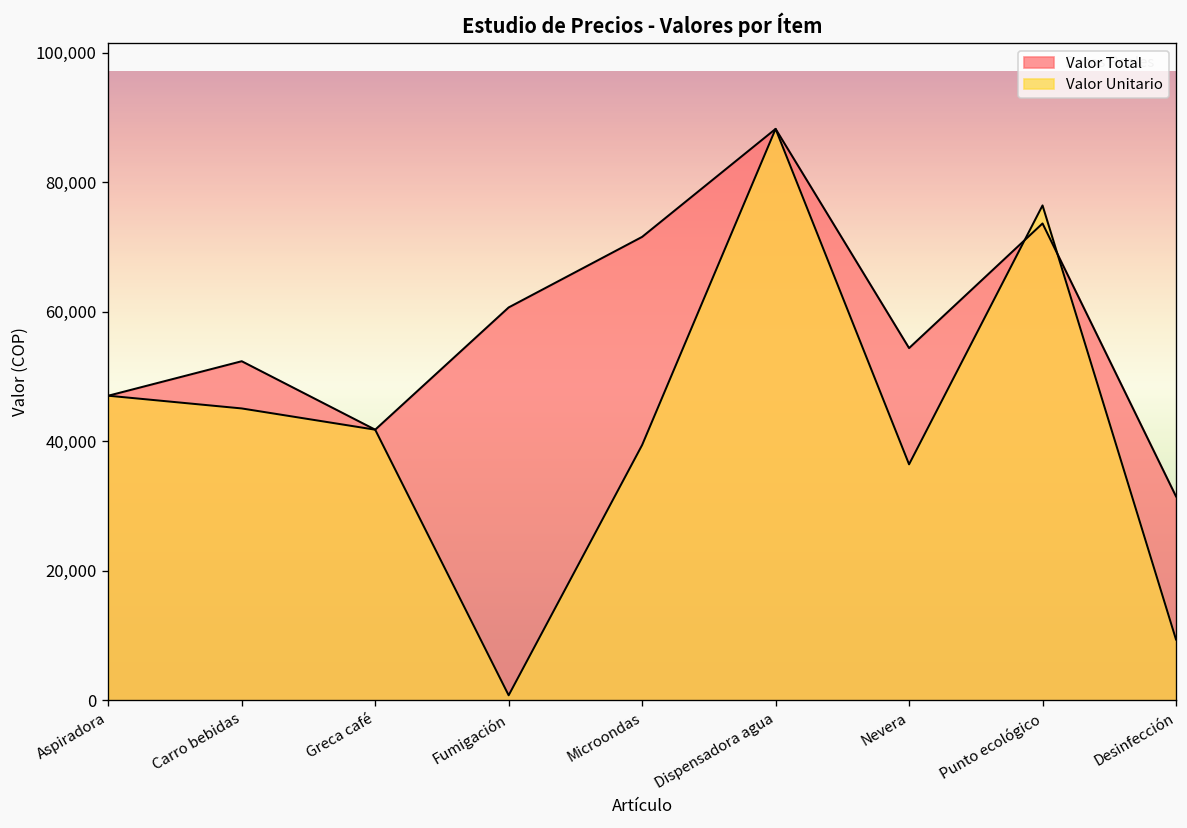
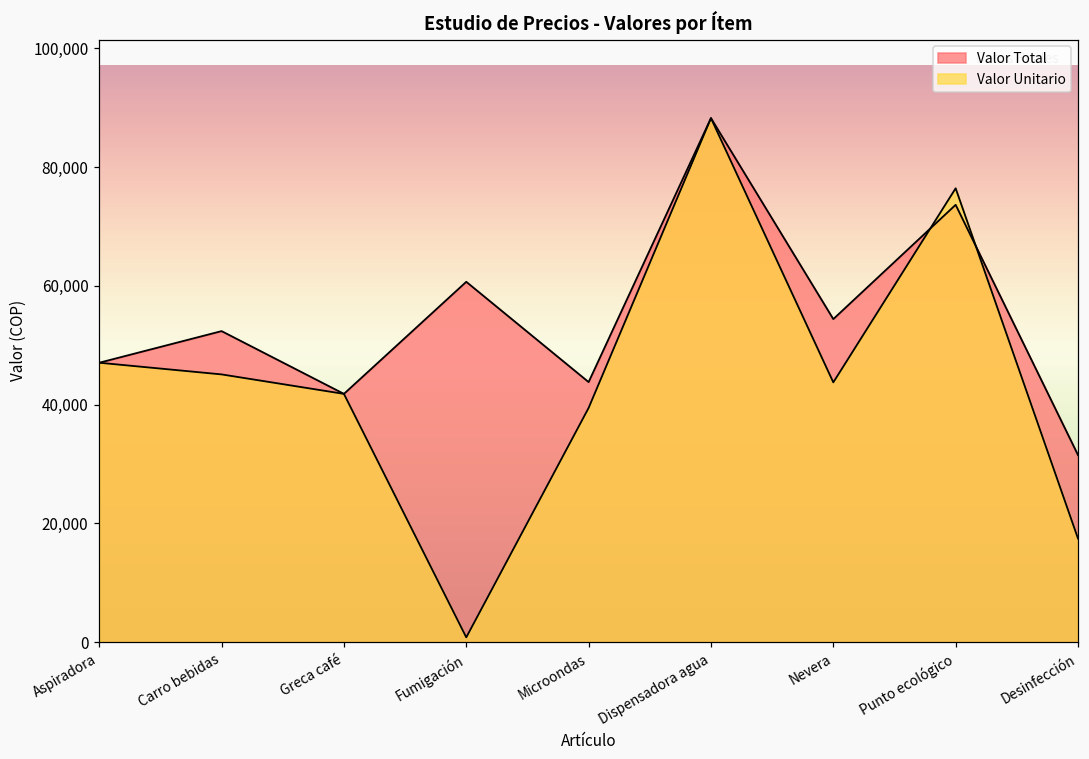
  {
    "Valor Total": {
      "Carro bebidas": "52,000",
      "Fumigación": "61,000",
-     "Microondas": "72,000",
+     "Microondas": "44,000",
      "Nevera": "54,000",
      "Punto ecológico": "74,000",
      "Desinfección": "31,000"
    },
    "Valor Unitario": {
      "Carro bebidas": "45,000",
      "Fumigación": "1,000",
      "Microondas": "39,000",
-     "Nevera": "36,000",
+     "Nevera": "44,000",
      "Punto ecológico": "76,000",
-     "Desinfección": "9,000"
+     "Desinfección": "17,000"
    }
  }
